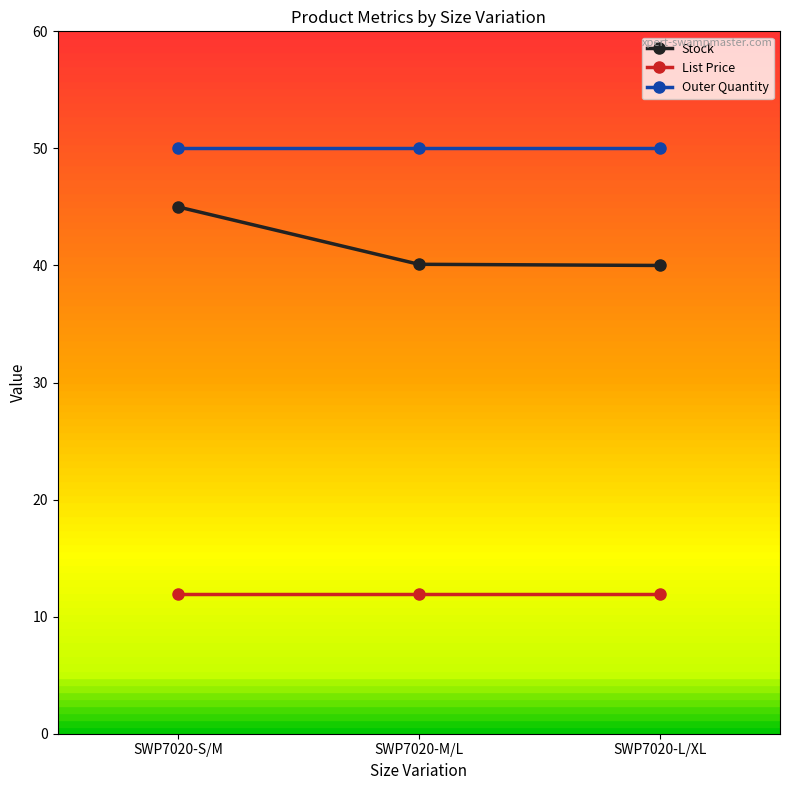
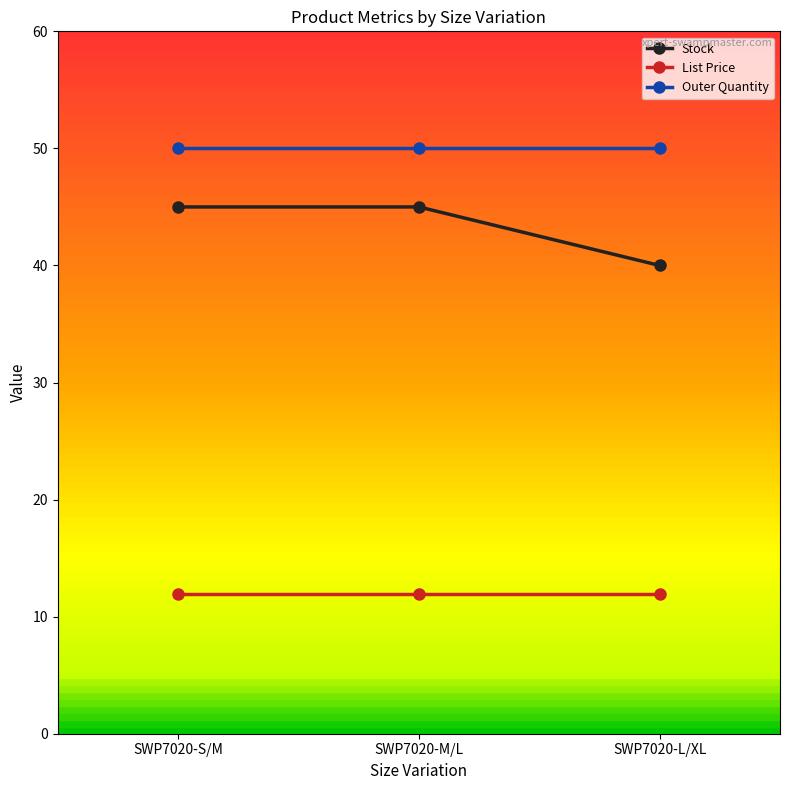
  {
    "Stock": {
      "SWP7020-S/M": 45.0,
-     "SWP7020-M/L": 40.1,
+     "SWP7020-M/L": 45.0,
      "SWP7020-L/XL": 40.0
    },
    "List Price": {
      "SWP7020-S/M": 12.0,
      "SWP7020-M/L": 12.0,
      "SWP7020-L/XL": 12.0
    },
    "Outer Quantity": {
      "SWP7020-S/M": 50.0,
      "SWP7020-M/L": 50.0,
      "SWP7020-L/XL": 50.0
    }
  }
